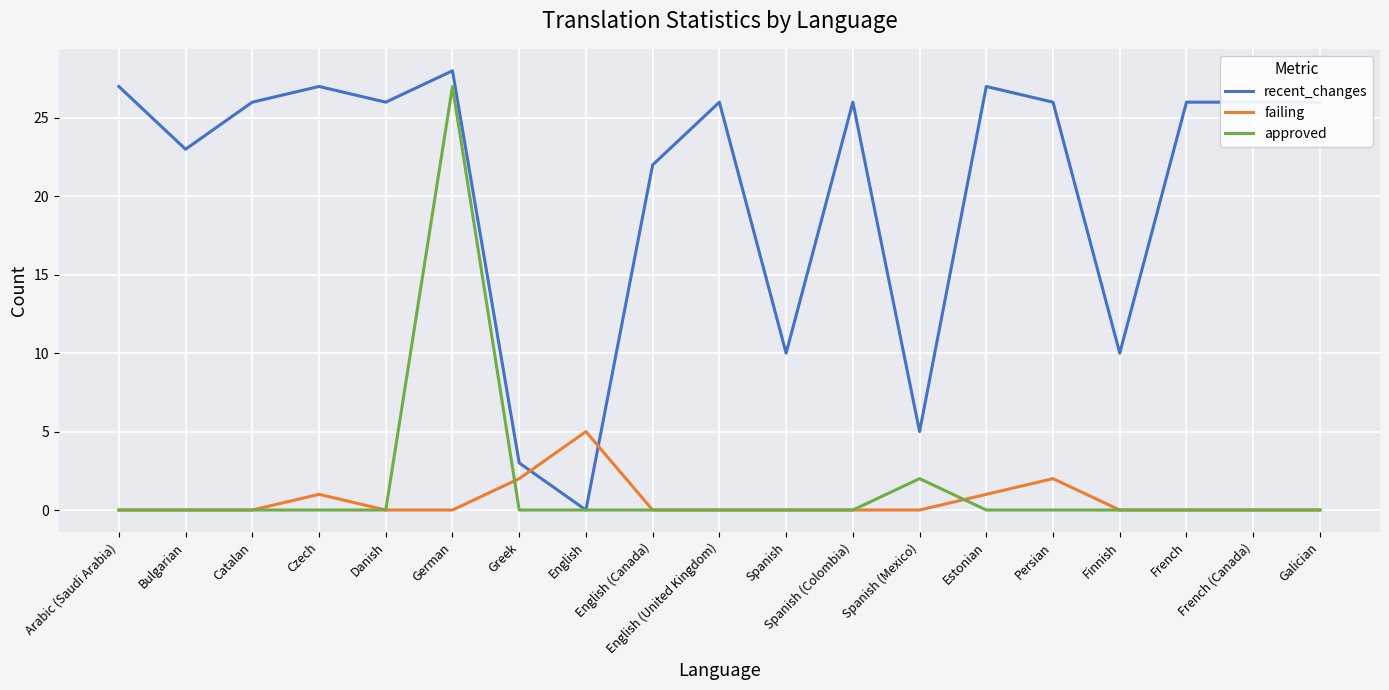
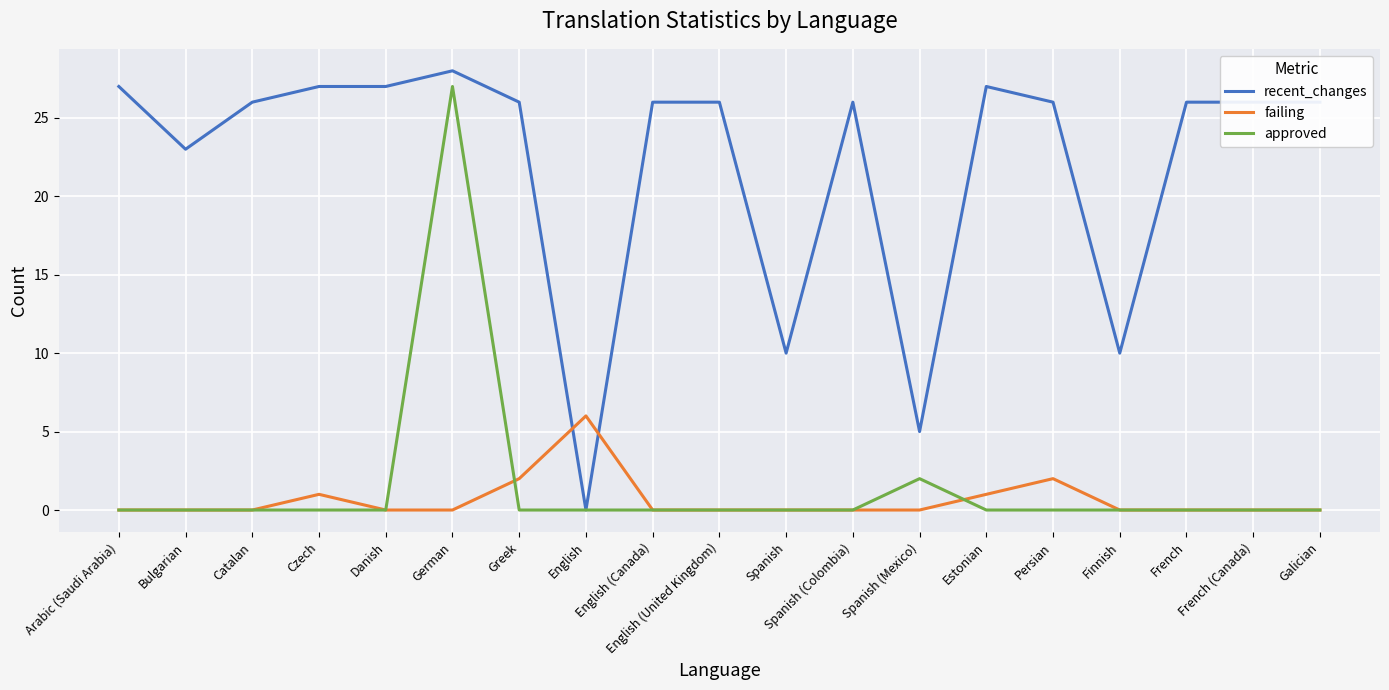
  {
    "recent_changes": {
      "Arabic (Saudi Arabia)": 27,
      "Bulgarian": 23,
      "Catalan": 26,
      "Czech": 27,
-     "Danish": 26,
+     "Danish": 27,
      "German": 28,
-     "Greek": 3,
-     "English (Canada)": 22,
+     "Greek": 26,
+     "English (Canada)": 26,
      "English (United Kingdom)": 26,
      "Spanish": 10,
      "Spanish (Colombia)": 26,
      "Spanish (Mexico)": 5,
      "Estonian": 27,
      "Persian": 26,
      "Finnish": 10,
      "French": 26
    },
    "failing": {
      "Czech": 1,
      "German": 0,
      "Greek": 2,
-     "English": 5,
+     "English": 6,
      "Spanish (Mexico)": 0,
      "Estonian": 1,
      "Persian": 2
    },
    "approved": {
      "Czech": 0,
      "German": 27,
      "Greek": 0,
      "Spanish (Mexico)": 2,
      "Estonian": 0,
      "Persian": 0
    }
  }
